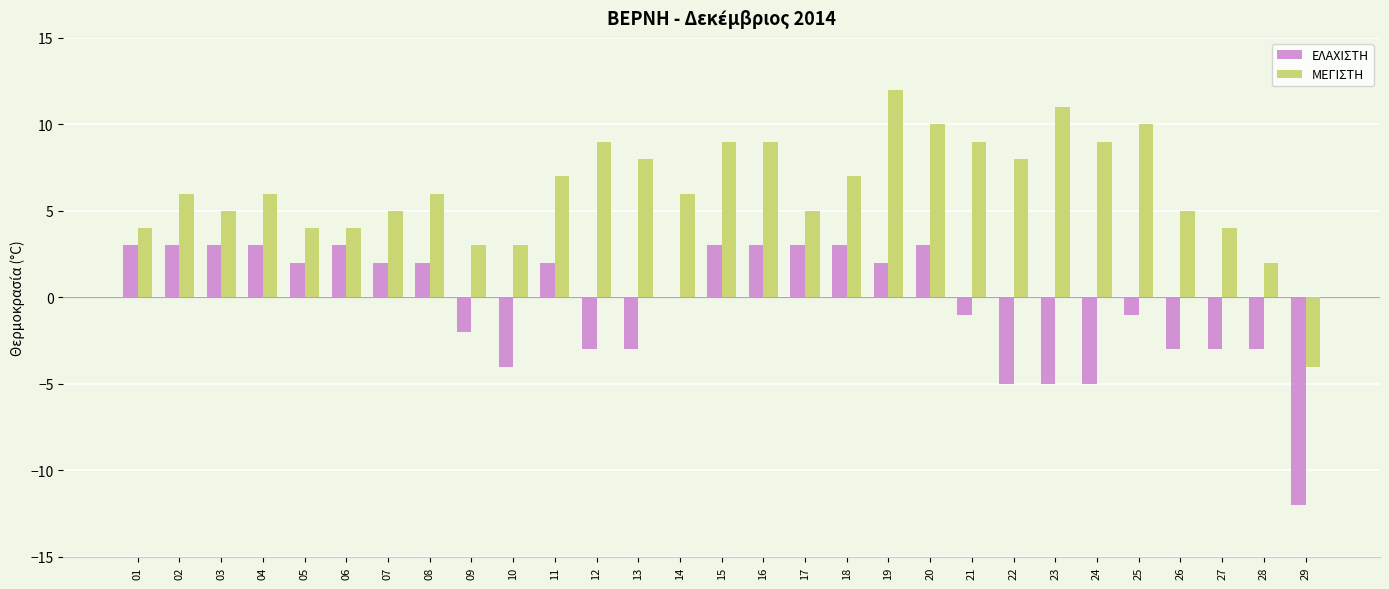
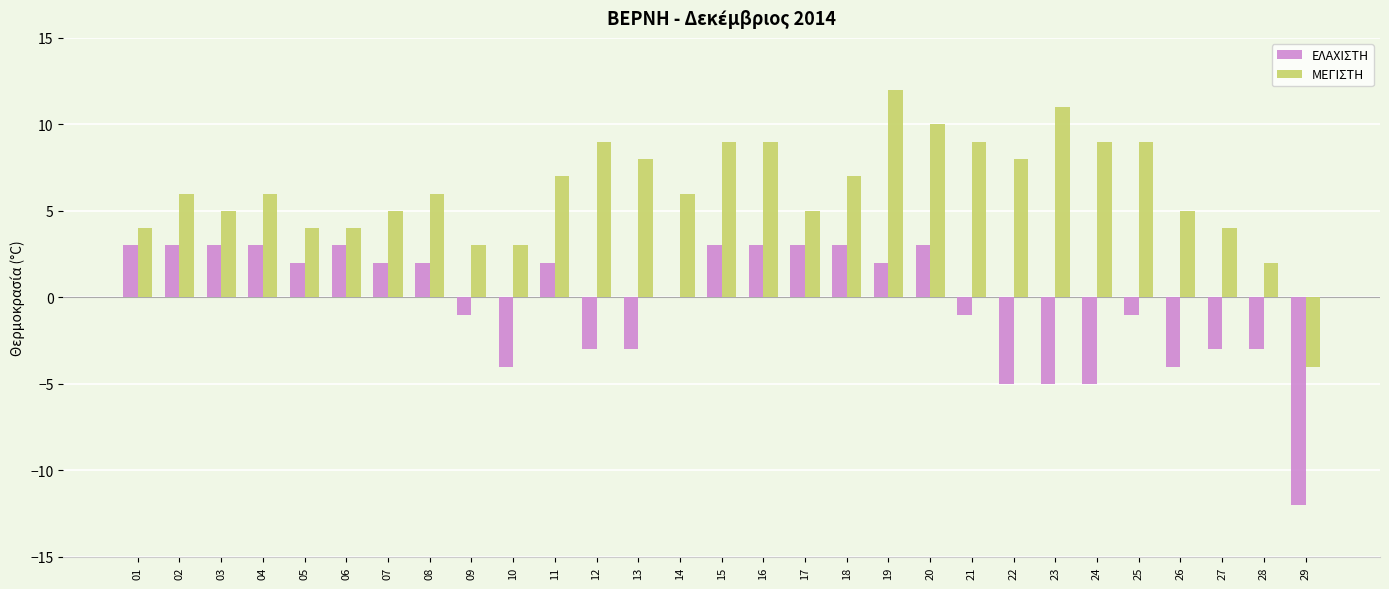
  {
    "ΕΛΑΧΙΣΤΗ": {
      "01": 3,
      "02": 3,
      "03": 3,
      "04": 3,
      "05": 2,
      "06": 3,
      "07": 2,
      "08": 2,
-     "09": -2,
+     "09": -1,
      "10": -4,
      "11": 2,
      "12": -3,
      "13": -3,
      "14": 0,
      "15": 3,
      "16": 3,
      "17": 3,
      "18": 3,
      "19": 2,
      "20": 3,
      "21": -1,
      "22": -5,
      "23": -5,
      "24": -5,
      "25": -1,
-     "26": -3,
+     "26": -4,
      "27": -3,
      "28": -3,
      "29": -12
    },
    "ΜΕΓΙΣΤΗ": {
      "01": 4,
      "02": 6,
      "03": 5,
      "04": 6,
      "05": 4,
      "06": 4,
      "07": 5,
      "08": 6,
      "09": 3,
      "10": 3,
      "11": 7,
      "12": 9,
      "13": 8,
      "14": 6,
      "15": 9,
      "16": 9,
      "17": 5,
      "18": 7,
      "19": 12,
      "20": 10,
      "21": 9,
      "22": 8,
      "23": 11,
      "24": 9,
-     "25": 10,
+     "25": 9,
      "26": 5,
      "27": 4,
      "28": 2,
      "29": -4
    }
  }
